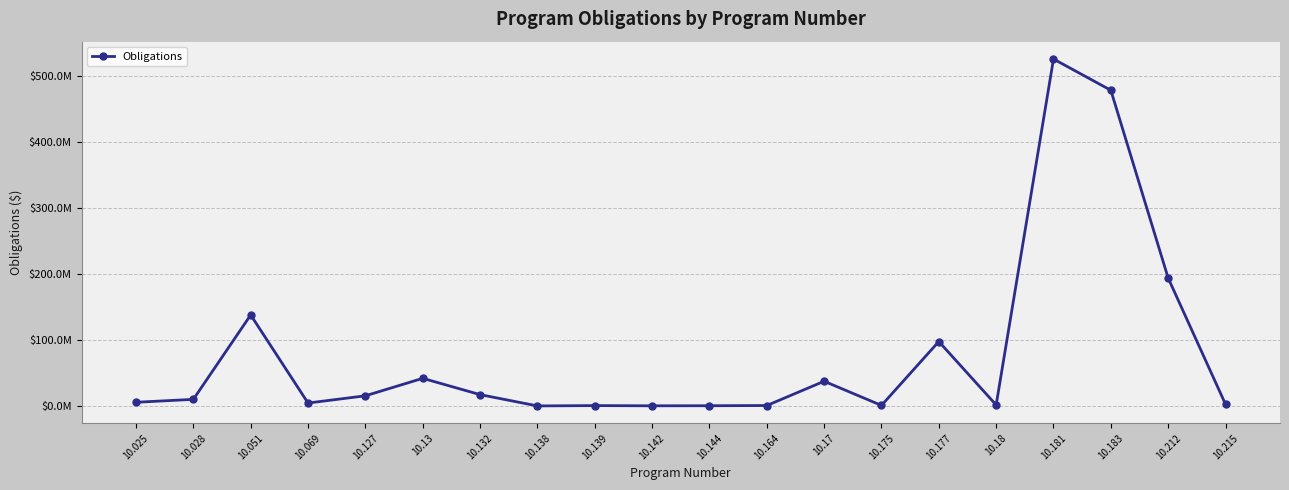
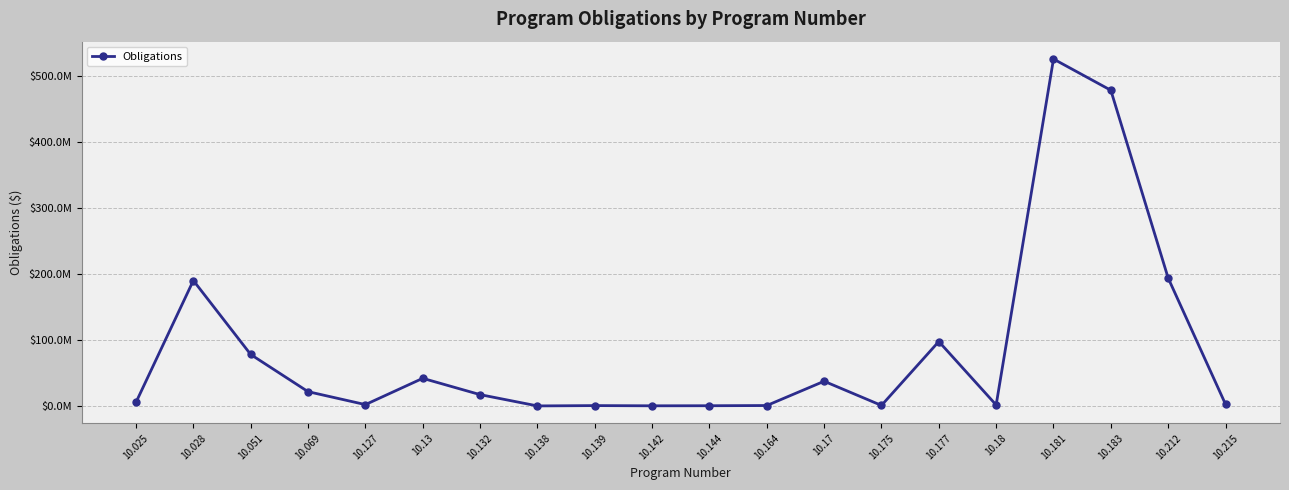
  {
    "10.025": "$10000000",
-   "10.028": "$10000000",
-   "10.051": "$140000000",
-   "10.069": "$0",
-   "10.127": "$20000000",
+   "10.028": "$190000000",
+   "10.051": "$80000000",
+   "10.069": "$20000000",
+   "10.127": "$0",
    "10.13": "$40000000",
    "10.132": "$20000000",
    "10.138": "$0",
    "10.139": "$0",
    "10.142": "$0",
    "10.144": "$0",
    "10.164": "$0",
    "10.17": "$40000000",
    "10.175": "$0",
    "10.177": "$100000000",
    "10.18": "$0",
    "10.181": "$530000000",
    "10.183": "$480000000",
    "10.212": "$190000000",
    "10.215": "$0"
  }
